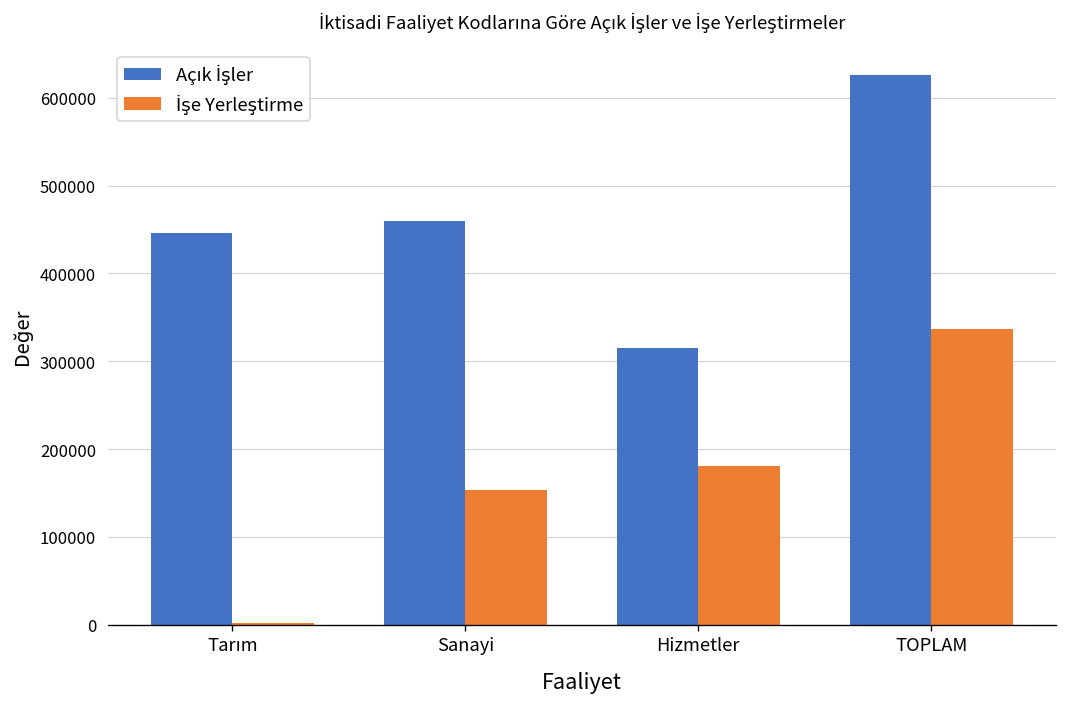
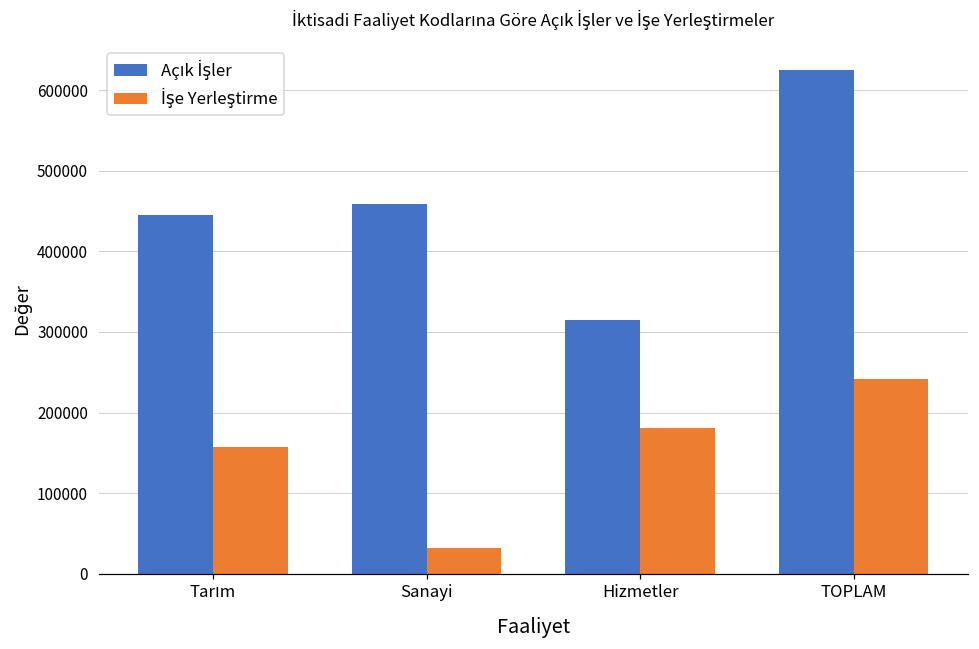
  {
    "Açık İşler": {
      "Tarım": 450000,
      "Sanayi": 460000,
      "Hizmetler": 310000,
      "TOPLAM": 630000
    },
    "İşe Yerleştirme": {
-     "Tarım": 0,
-     "Sanayi": 150000,
+     "Tarım": 160000,
+     "Sanayi": 30000,
      "Hizmetler": 180000,
-     "TOPLAM": 340000
+     "TOPLAM": 240000
    }
  }
